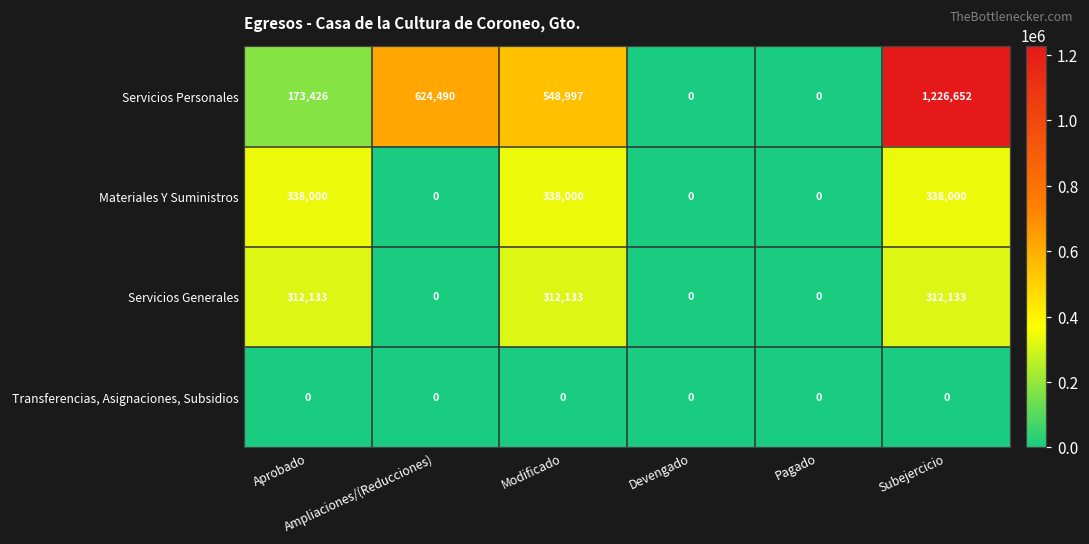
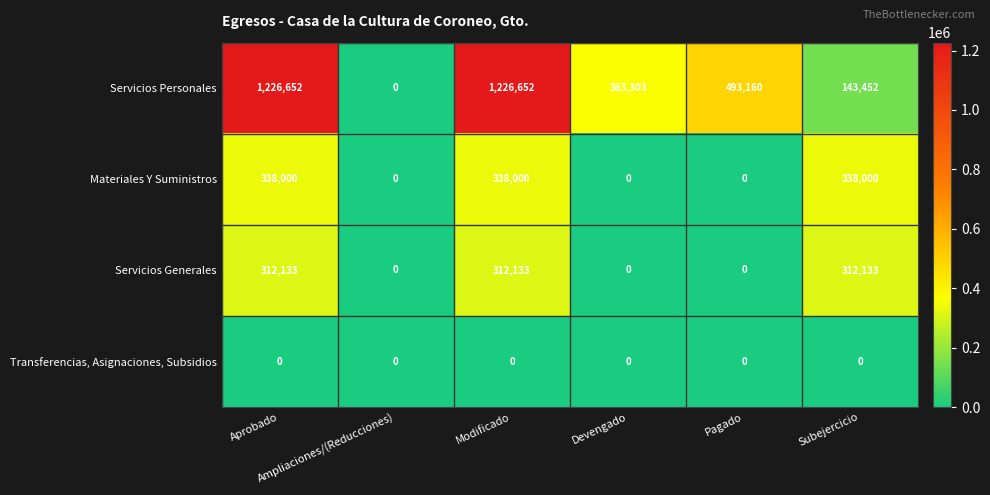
  {
    "Servicios Personales": {
-     "Aprobado": "173,426",
-     "Ampliaciones/(Reducciones)": "624,490",
-     "Modificado": "548,997",
-     "Devengado": "0",
-     "Pagado": "0",
-     "Subejercicio": "1,226,652"
+     "Aprobado": "1,226,652",
+     "Ampliaciones/(Reducciones)": "0",
+     "Modificado": "1,226,652",
+     "Devengado": "363,303",
+     "Pagado": "493,160",
+     "Subejercicio": "143,452"
    },
    "Materiales Y Suministros": {
      "Aprobado": "338,000",
      "Ampliaciones/(Reducciones)": "0",
      "Modificado": "338,000",
      "Devengado": "0",
      "Pagado": "0",
      "Subejercicio": "338,000"
    },
    "Servicios Generales": {
      "Aprobado": "312,133",
      "Ampliaciones/(Reducciones)": "0",
      "Modificado": "312,133",
      "Devengado": "0",
      "Pagado": "0",
      "Subejercicio": "312,133"
    },
    "Transferencias, Asignaciones, Subsidios": {
      "Aprobado": "0",
      "Ampliaciones/(Reducciones)": "0",
      "Modificado": "0",
      "Devengado": "0",
      "Pagado": "0",
      "Subejercicio": "0"
    }
  }
